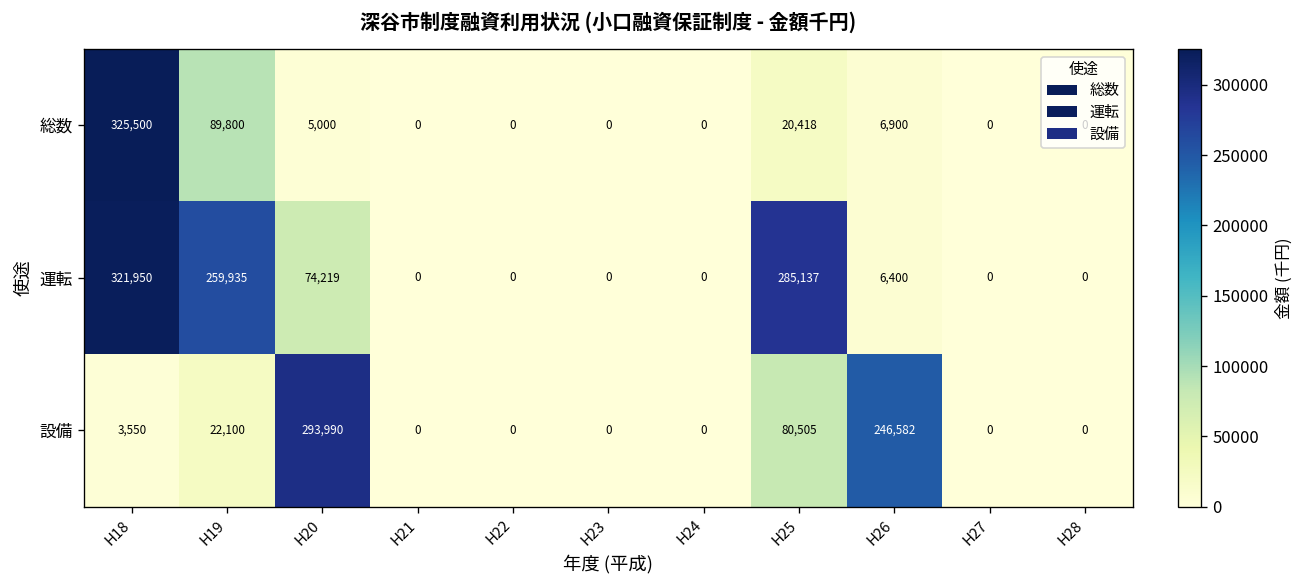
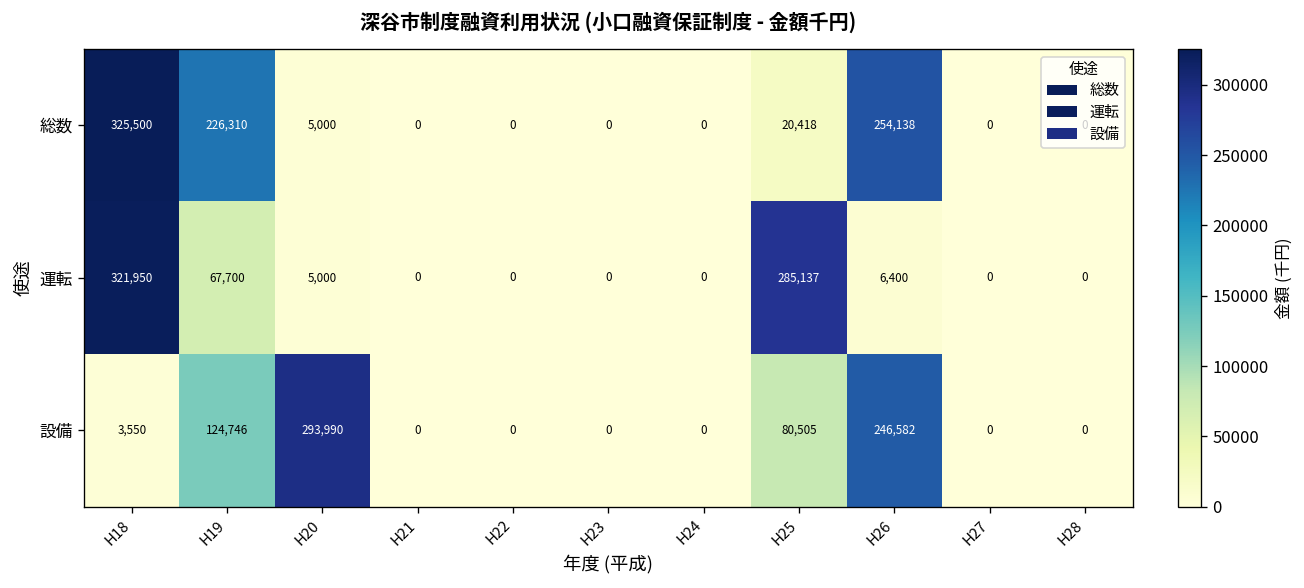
  {
    "総数": {
      "H18": "325,500",
-     "H19": "89,800",
+     "H19": "226,310",
      "H20": "5,000",
      "H21": "0",
      "H22": "0",
      "H23": "0",
      "H24": "0",
      "H25": "20,418",
-     "H26": "6,900",
+     "H26": "254,138",
      "H27": "0"
    },
    "運転": {
      "H18": "321,950",
-     "H19": "259,935",
-     "H20": "74,219",
+     "H19": "67,700",
+     "H20": "5,000",
      "H21": "0",
      "H22": "0",
      "H23": "0",
      "H24": "0",
      "H25": "285,137",
      "H26": "6,400",
      "H27": "0",
      "H28": "0"
    },
    "設備": {
      "H18": "3,550",
-     "H19": "22,100",
+     "H19": "124,746",
      "H20": "293,990",
      "H21": "0",
      "H22": "0",
      "H23": "0",
      "H24": "0",
      "H25": "80,505",
      "H26": "246,582",
      "H27": "0",
      "H28": "0"
    }
  }
